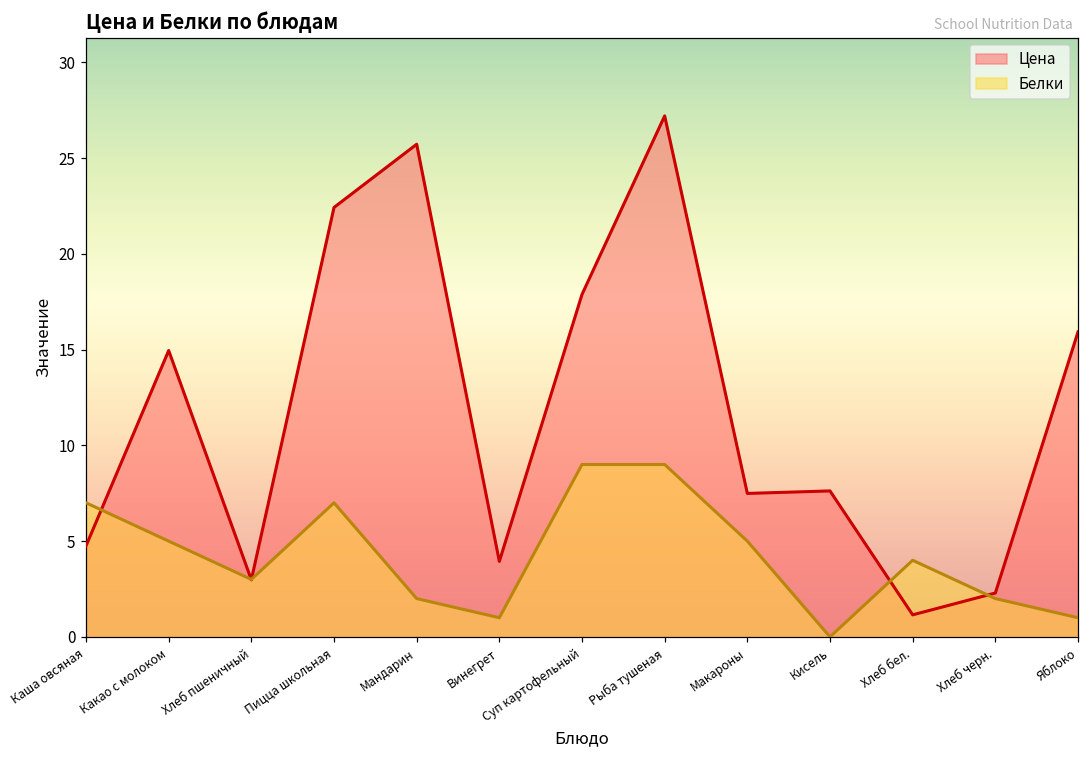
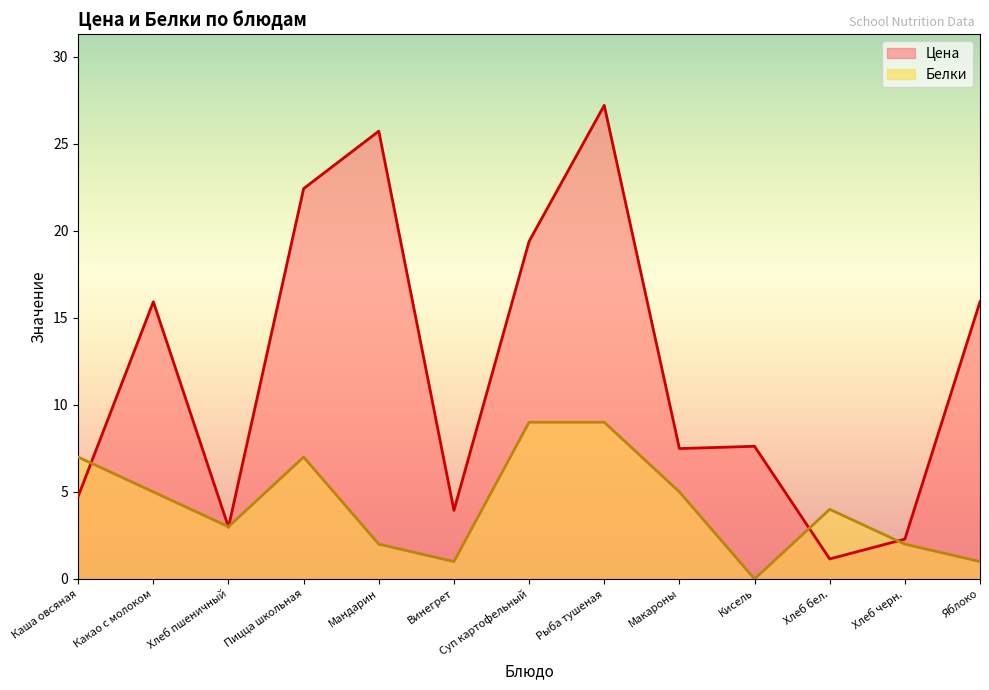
  {
    "Цена": {
      "Каша овсяная": 4.8,
-     "Какао с молоком": 15.0,
+     "Какао с молоком": 15.9,
      "Пицца школьная": 22.4,
      "Мандарин": 25.7,
      "Винегрет": 3.9,
-     "Суп картофельный": 17.9,
+     "Суп картофельный": 19.4,
      "Рыба тушеная": 27.2,
      "Макароны": 7.5,
      "Кисель": 7.6,
      "Хлеб бел.": 1.2,
      "Хлеб черн.": 2.3,
      "Яблоко": 15.9
    },
    "Белки": {
      "Каша овсяная": 7.0,
      "Какао с молоком": 5.0,
      "Пицца школьная": 7.0,
      "Мандарин": 2.0,
      "Винегрет": 1.0,
      "Суп картофельный": 9.0,
      "Рыба тушеная": 9.0,
      "Макароны": 5.0,
      "Кисель": 0.0,
      "Хлеб бел.": 4.0,
      "Хлеб черн.": 2.0,
      "Яблоко": 1.0
    }
  }
